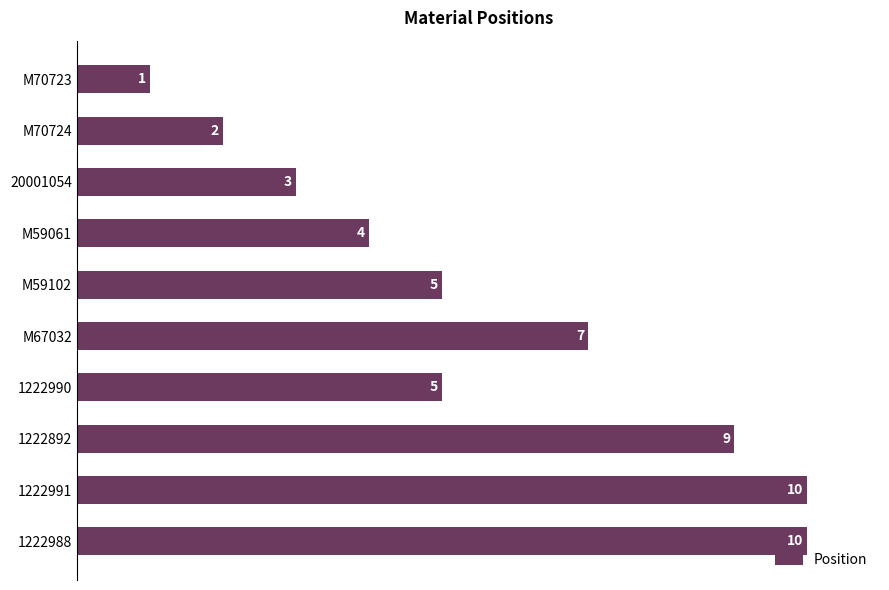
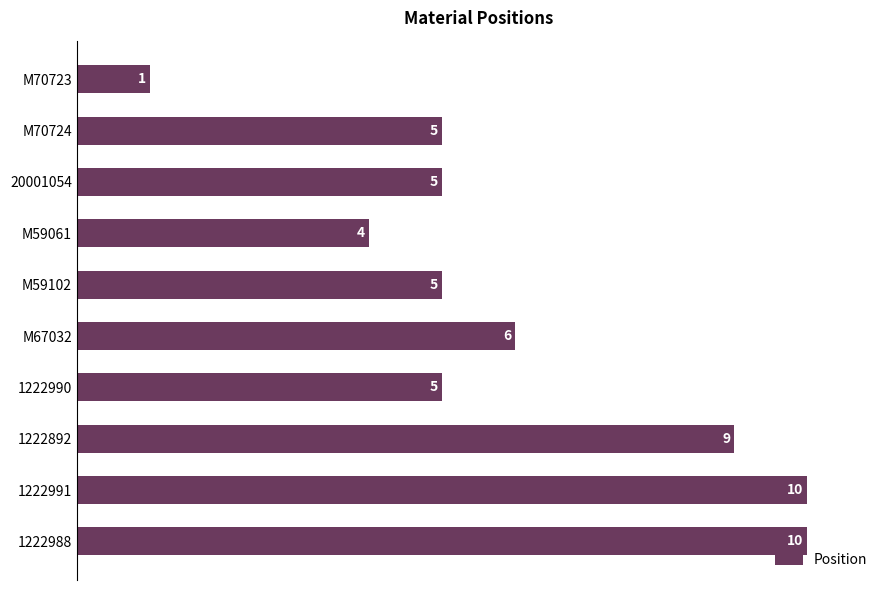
  {
    "M70723": 1,
-   "M70724": 2,
-   "20001054": 3,
+   "M70724": 5,
+   "20001054": 5,
    "M59061": 4,
    "M59102": 5,
-   "M67032": 7,
+   "M67032": 6,
    "1222990": 5,
    "1222892": 9,
    "1222991": 10,
    "1222988": 10
  }
